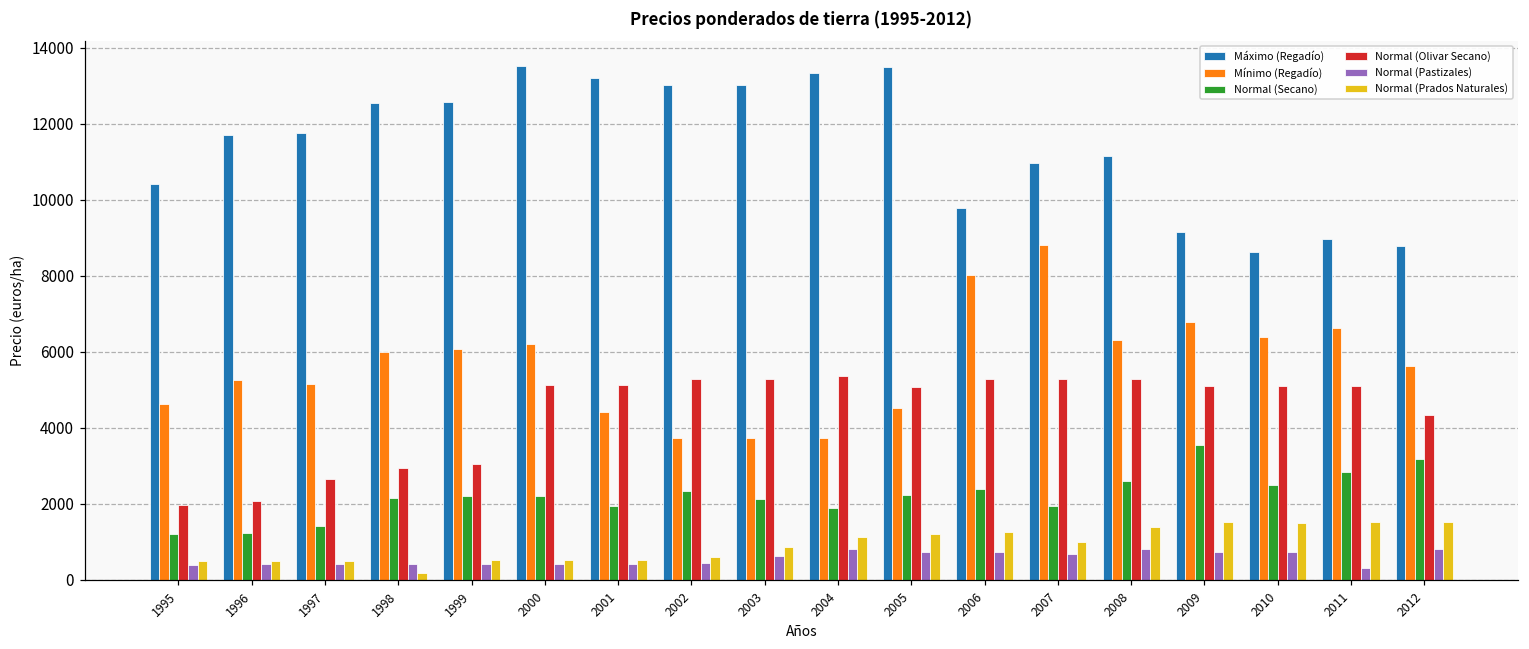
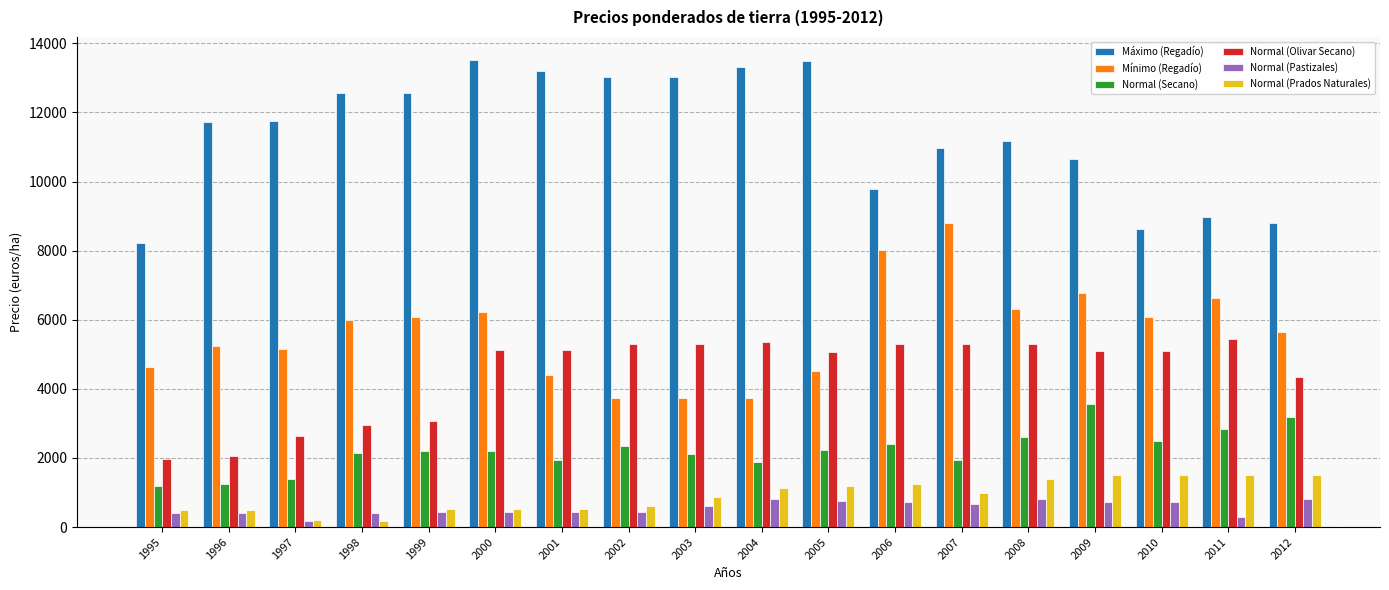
  {
    "Máximo (Regadío)": {
-     "1995": 10400,
+     "1995": 8200,
      "1996": 11700,
      "1997": 11800,
      "1998": 12600,
      "1999": 12600,
      "2000": 13500,
      "2001": 13200,
      "2002": 13000,
      "2003": 13000,
      "2004": 13300,
      "2005": 13500,
      "2006": 9800,
      "2007": 11000,
      "2008": 11200,
-     "2009": 9200,
+     "2009": 10600,
      "2010": 8600,
      "2011": 9000,
      "2012": 8800
    },
    "Mínimo (Regadío)": {
      "1995": 4600,
      "1996": 5300,
      "1997": 5200,
      "1998": 6000,
      "1999": 6100,
      "2000": 6200,
      "2001": 4400,
      "2002": 3700,
      "2003": 3700,
      "2004": 3700,
      "2005": 4500,
      "2006": 8000,
      "2007": 8800,
      "2008": 6300,
      "2009": 6800,
-     "2010": 6400,
+     "2010": 6100,
      "2011": 6600,
      "2012": 5600
    },
    "Normal (Secano)": {
      "1995": 1200,
      "1996": 1200,
      "1997": 1400,
      "1998": 2200,
      "1999": 2200,
      "2000": 2200,
      "2001": 1900,
      "2002": 2300,
      "2003": 2100,
      "2004": 1900,
      "2005": 2200,
      "2006": 2400,
      "2007": 2000,
      "2008": 2600,
      "2009": 3500,
      "2010": 2500,
      "2011": 2800,
      "2012": 3200
    },
    "Normal (Olivar Secano)": {
      "1995": 2000,
      "1996": 2100,
      "1997": 2600,
      "1998": 2900,
      "1999": 3100,
      "2000": 5100,
      "2001": 5100,
      "2002": 5300,
      "2003": 5300,
      "2004": 5400,
      "2005": 5100,
      "2006": 5300,
      "2007": 5300,
      "2008": 5300,
      "2009": 5100,
      "2010": 5100,
-     "2011": 5100,
+     "2011": 5400,
      "2012": 4300
    },
    "Normal (Pastizales)": {
      "1995": 400,
      "1996": 400,
-     "1997": 400,
+     "1997": 200,
      "1998": 400,
      "1999": 400,
      "2000": 400,
      "2001": 400,
      "2002": 400,
      "2003": 600,
      "2004": 800,
      "2005": 700,
      "2006": 700,
      "2007": 700,
      "2008": 800,
      "2009": 700,
      "2010": 700,
      "2011": 300,
      "2012": 800
    },
    "Normal (Prados Naturales)": {
      "1995": 500,
      "1996": 500,
-     "1997": 500,
+     "1997": 200,
      "1998": 200,
      "1999": 500,
      "2000": 500,
      "2001": 500,
      "2002": 600,
      "2003": 900,
      "2004": 1100,
      "2005": 1200,
      "2006": 1300,
      "2007": 1000,
      "2008": 1400,
      "2009": 1500,
      "2010": 1500,
      "2011": 1500,
      "2012": 1500
    }
  }
